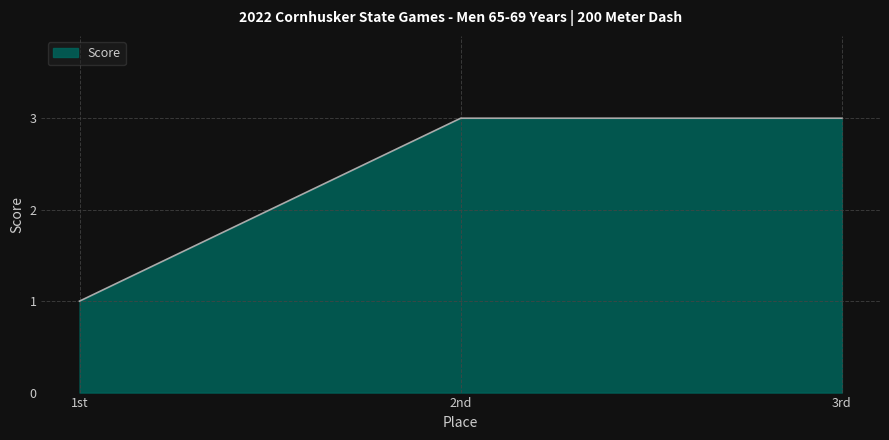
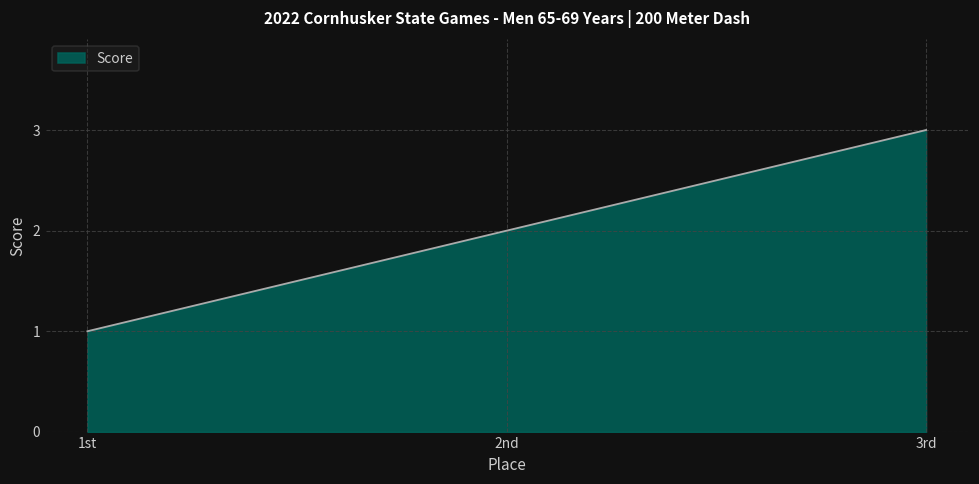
  {
    "1st": 1,
-   "2nd": 3,
+   "2nd": 2,
    "3rd": 3
  }
